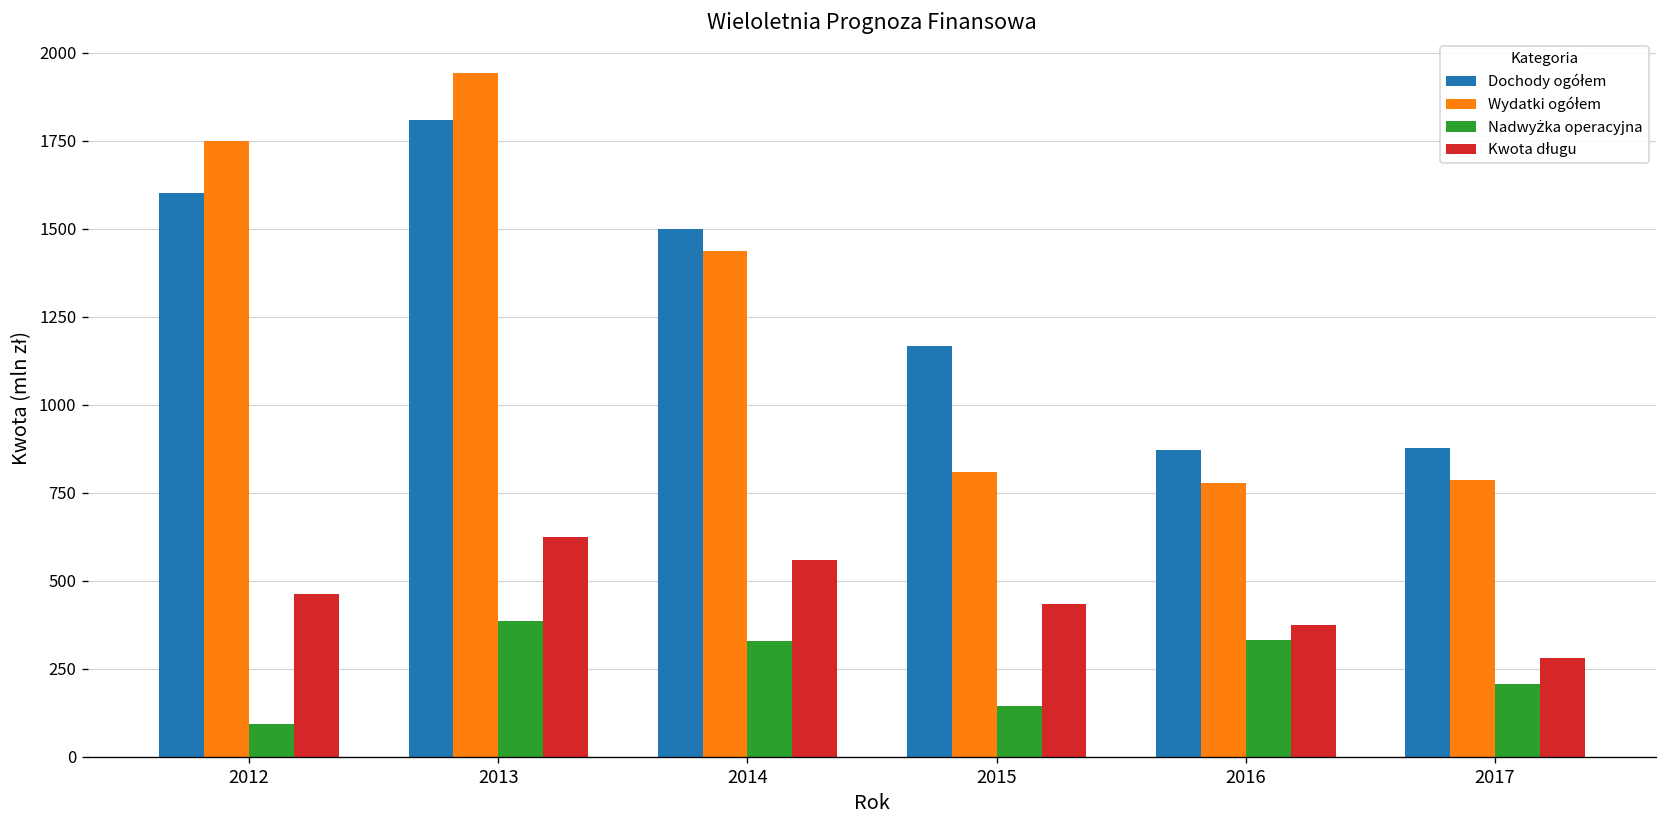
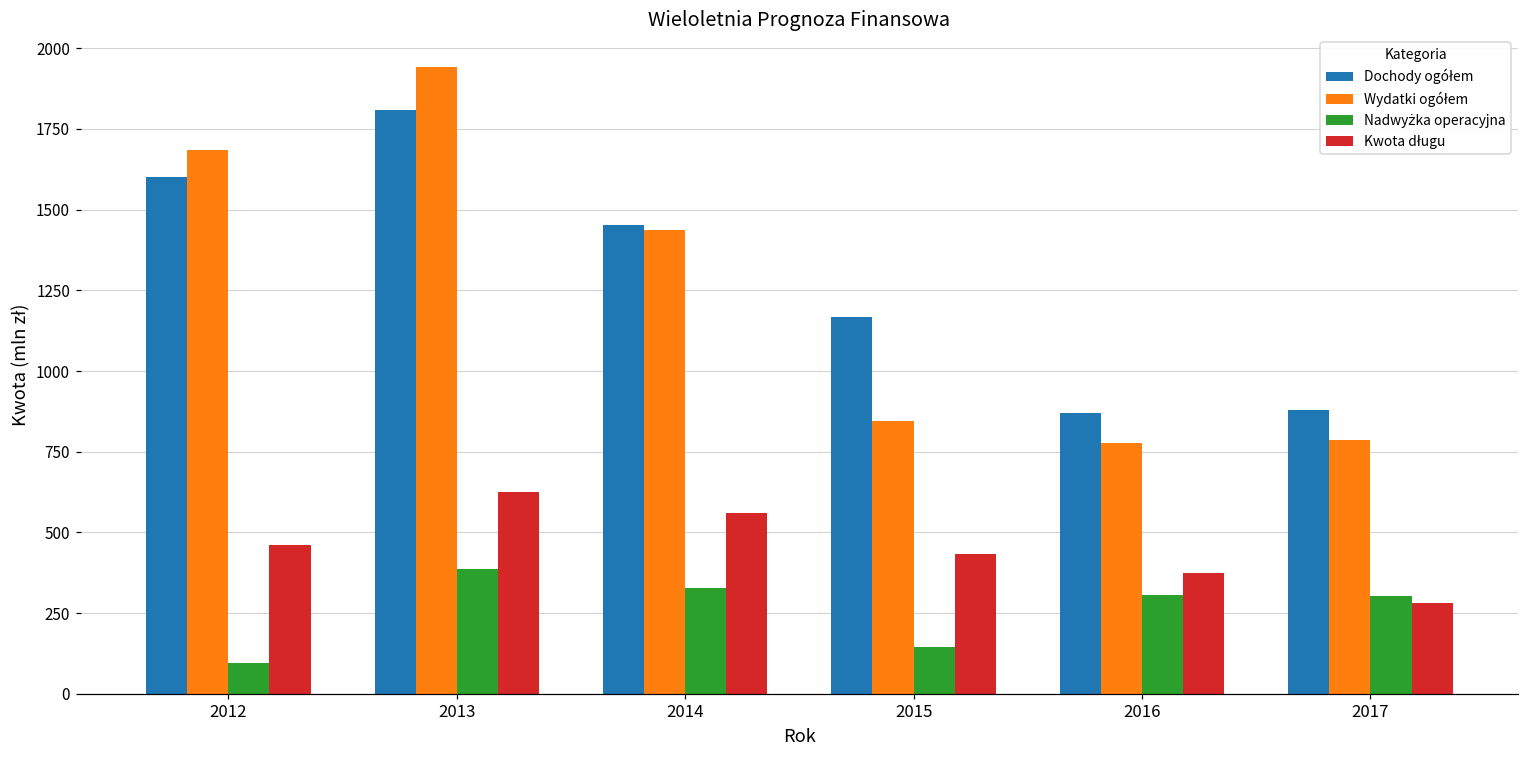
  {
    "Dochody ogółem": {
      "2012": 1600,
      "2013": 1810,
-     "2014": 1500,
+     "2014": 1450,
      "2015": 1170,
      "2016": 870,
      "2017": 880
    },
    "Wydatki ogółem": {
-     "2012": 1750,
+     "2012": 1680,
      "2013": 1940,
      "2014": 1440,
-     "2015": 810,
+     "2015": 840,
      "2016": 780,
      "2017": 780
    },
    "Nadwyżka operacyjna": {
      "2012": 90,
      "2013": 390,
      "2014": 330,
      "2015": 150,
-     "2016": 330,
-     "2017": 210
+     "2016": 300,
+     "2017": 300
    },
    "Kwota długu": {
      "2012": 460,
      "2013": 620,
      "2014": 560,
      "2015": 430,
      "2016": 370,
      "2017": 280
    }
  }
